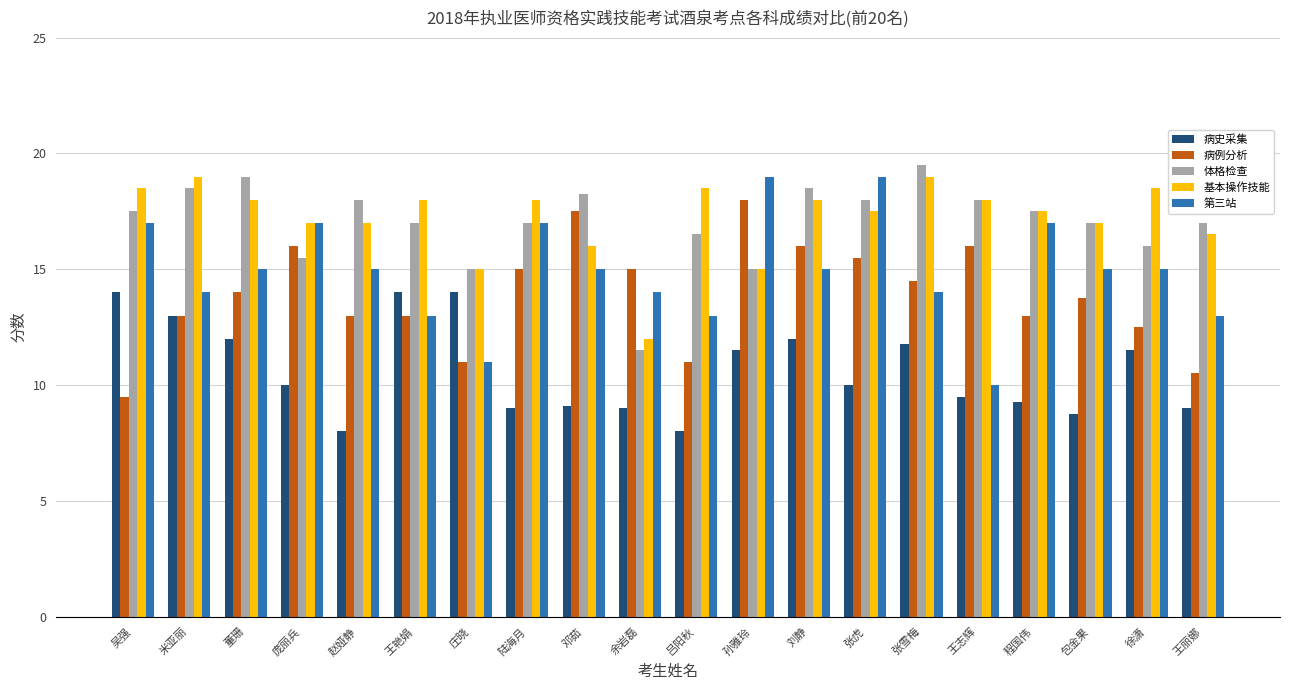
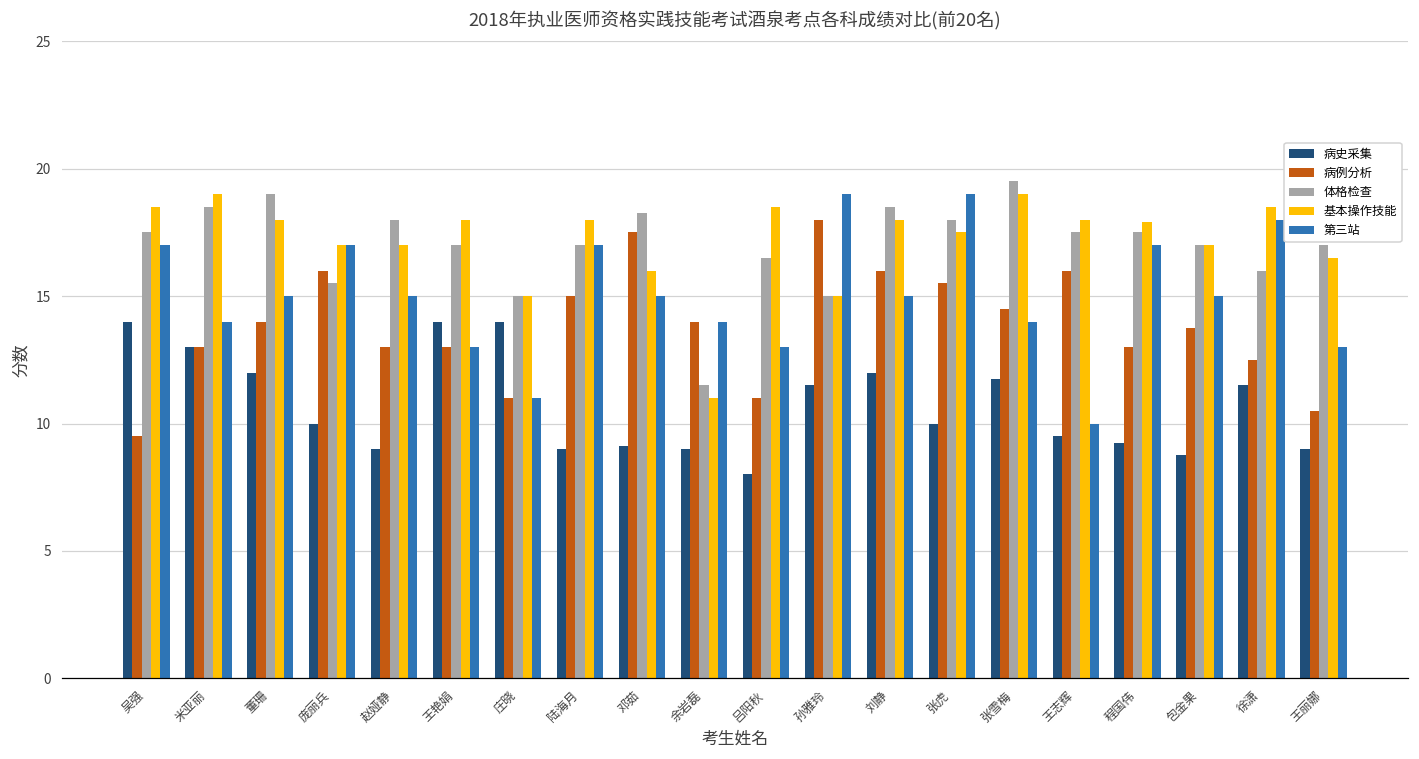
  {
    "病史采集": {
      "吴强": 14,
      "米亚丽": 13,
      "董珊": 12,
      "庞丽兵": 10,
-     "赵娅静": 8,
+     "赵娅静": 9,
      "王艳娟": 14,
      "庄晓": 14,
      "陆海月": 9,
      "邓茹": 9,
      "余岩磊": 9,
      "吕阳秋": 8,
      "孙雅玲": 11.5,
      "刘静": 12,
      "张虎": 10,
      "张雪梅": 11.8,
      "王志辉": 9.5,
      "程国伟": 9.3,
      "包金果": 8.8,
      "徐潇": 11.5,
      "王丽娜": 9
    },
    "病例分析": {
      "吴强": 9.5,
      "米亚丽": 13,
      "董珊": 14,
      "庞丽兵": 16,
      "赵娅静": 13,
      "王艳娟": 13,
      "庄晓": 11,
      "陆海月": 15,
      "邓茹": 17.5,
-     "余岩磊": 15,
+     "余岩磊": 14,
      "吕阳秋": 11,
      "孙雅玲": 18,
      "刘静": 16,
      "张虎": 15.5,
      "张雪梅": 14.5,
      "王志辉": 16,
      "程国伟": 13,
      "包金果": 13.8,
      "徐潇": 12.5,
      "王丽娜": 10.5
    },
    "体格检查": {
      "吴强": 17.5,
      "米亚丽": 18.5,
      "董珊": 19.0,
      "庞丽兵": 15.5,
      "赵娅静": 18.0,
      "王艳娟": 17.0,
      "庄晓": 15.0,
      "陆海月": 17.0,
      "邓茹": 18.3,
      "余岩磊": 11.5,
      "吕阳秋": 16.5,
      "孙雅玲": 15.0,
      "刘静": 18.5,
      "张虎": 18.0,
      "张雪梅": 19.5,
-     "王志辉": 18.0,
+     "王志辉": 17.5,
      "程国伟": 17.5,
      "包金果": 17.0,
      "徐潇": 16.0,
      "王丽娜": 17.0
    },
    "基本操作技能": {
      "吴强": 18.5,
      "米亚丽": 19.0,
      "董珊": 18.0,
      "庞丽兵": 17.0,
      "赵娅静": 17.0,
      "王艳娟": 18.0,
      "庄晓": 15.0,
      "陆海月": 18.0,
      "邓茹": 16.0,
-     "余岩磊": 12,
+     "余岩磊": 11,
      "吕阳秋": 18.5,
      "孙雅玲": 15.0,
      "刘静": 18.0,
      "张虎": 17.5,
      "张雪梅": 19.0,
      "王志辉": 18.0,
-     "程国伟": 17.5,
+     "程国伟": 17.9,
      "包金果": 17.0,
      "徐潇": 18.5,
      "王丽娜": 16.5
    },
    "第三站": {
      "吴强": 17,
      "米亚丽": 14,
      "董珊": 15,
      "庞丽兵": 17,
      "赵娅静": 15,
      "王艳娟": 13,
      "庄晓": 11,
      "陆海月": 17,
      "邓茹": 15,
      "余岩磊": 14,
      "吕阳秋": 13,
      "孙雅玲": 19,
      "刘静": 15,
      "张虎": 19,
      "张雪梅": 14,
      "王志辉": 10,
      "程国伟": 17,
      "包金果": 15,
-     "徐潇": 15,
+     "徐潇": 18,
      "王丽娜": 13
    }
  }
